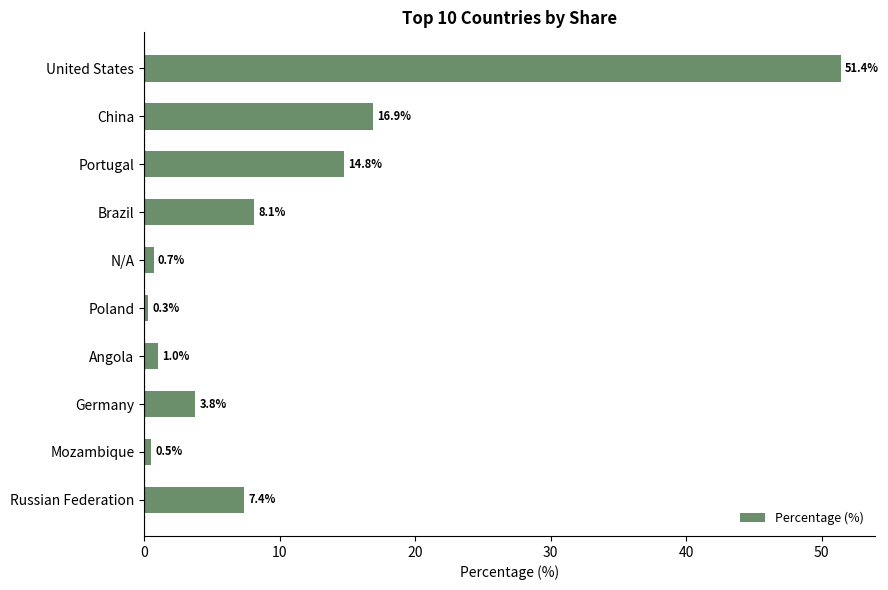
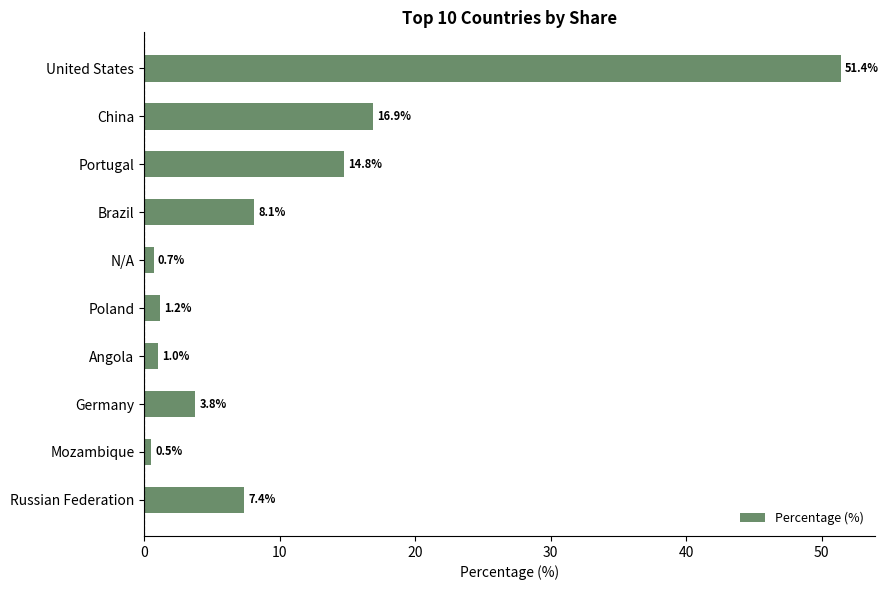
  {
    "United States": "51.4%",
    "China": "16.9%",
    "Portugal": "14.8%",
    "Brazil": "8.1%",
    "N/A": "0.7%",
-   "Poland": "0.3%",
+   "Poland": "1.2%",
    "Angola": "1.0%",
    "Germany": "3.8%",
    "Mozambique": "0.5%",
    "Russian Federation": "7.4%"
  }
